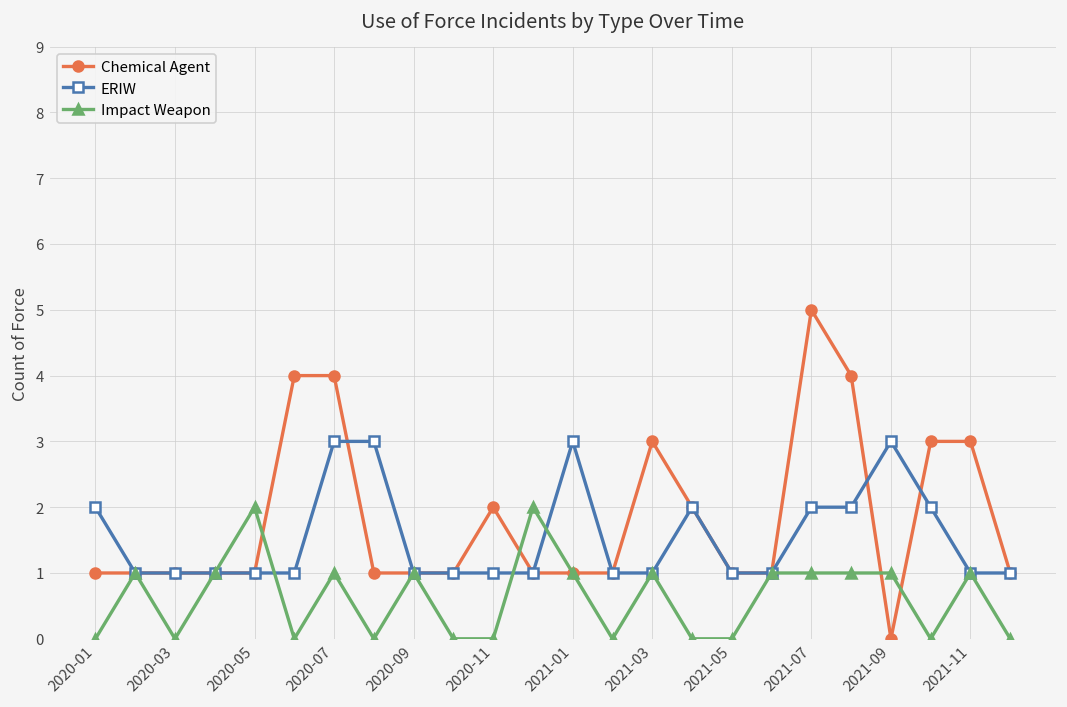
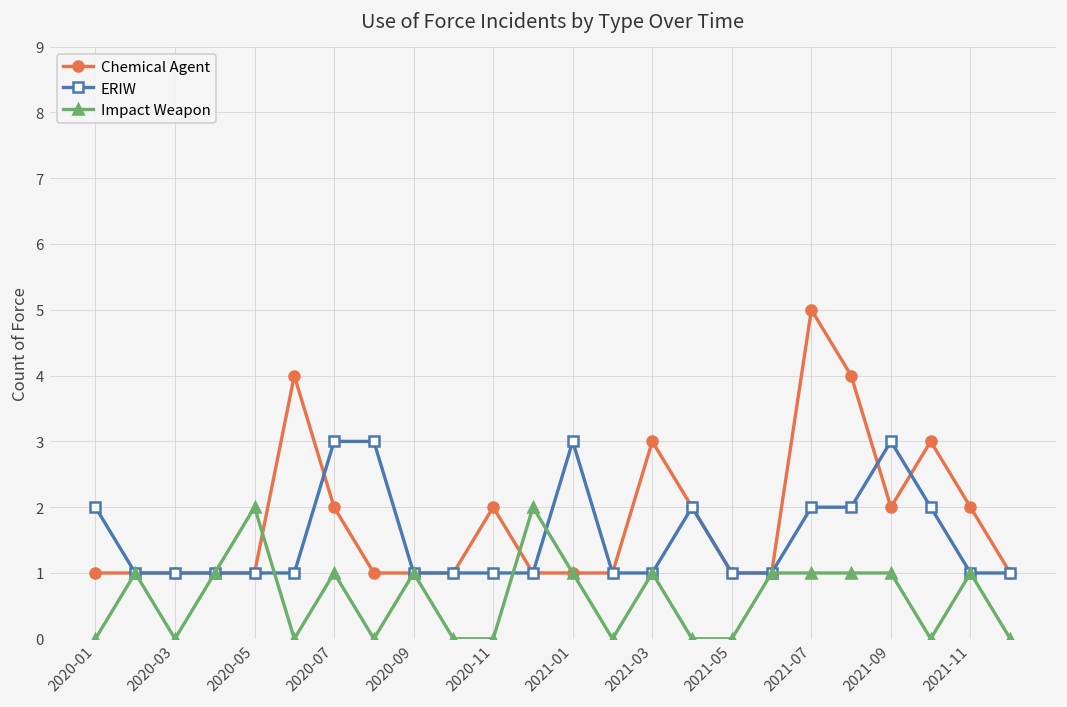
  {
    "Chemical Agent": {
      "2020-01": 1,
-     "2020-07": 4,
+     "2020-07": 2,
      "2020-11": 2,
      "2021-03": 3,
      "2021-07": 5,
-     "2021-09": 0,
-     "2021-11": 3
+     "2021-09": 2,
+     "2021-11": 2
    },
    "ERIW": {
      "2020-01": 2,
      "2020-07": 3,
      "2020-11": 1,
      "2021-01": 3,
      "2021-07": 2,
      "2021-09": 3
    },
    "Impact Weapon": {
      "2020-01": 0,
      "2020-03": 0,
      "2020-05": 2,
      "2020-07": 1,
      "2020-11": 0,
      "2021-05": 0,
      "2021-07": 1,
      "2021-09": 1
    }
  }
